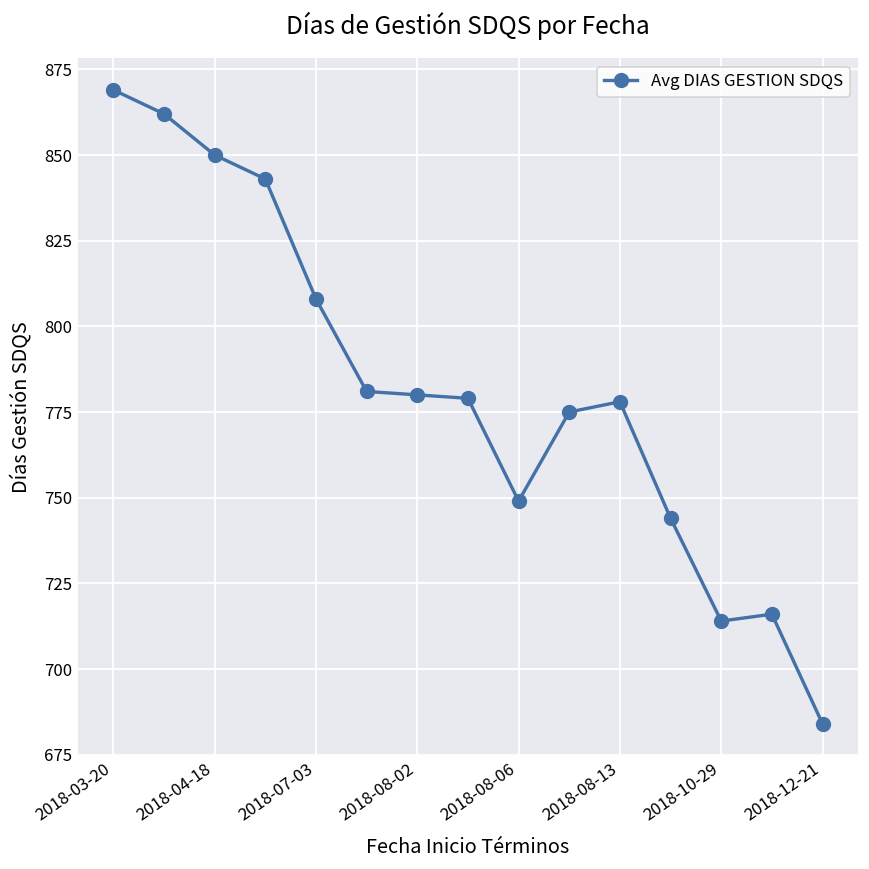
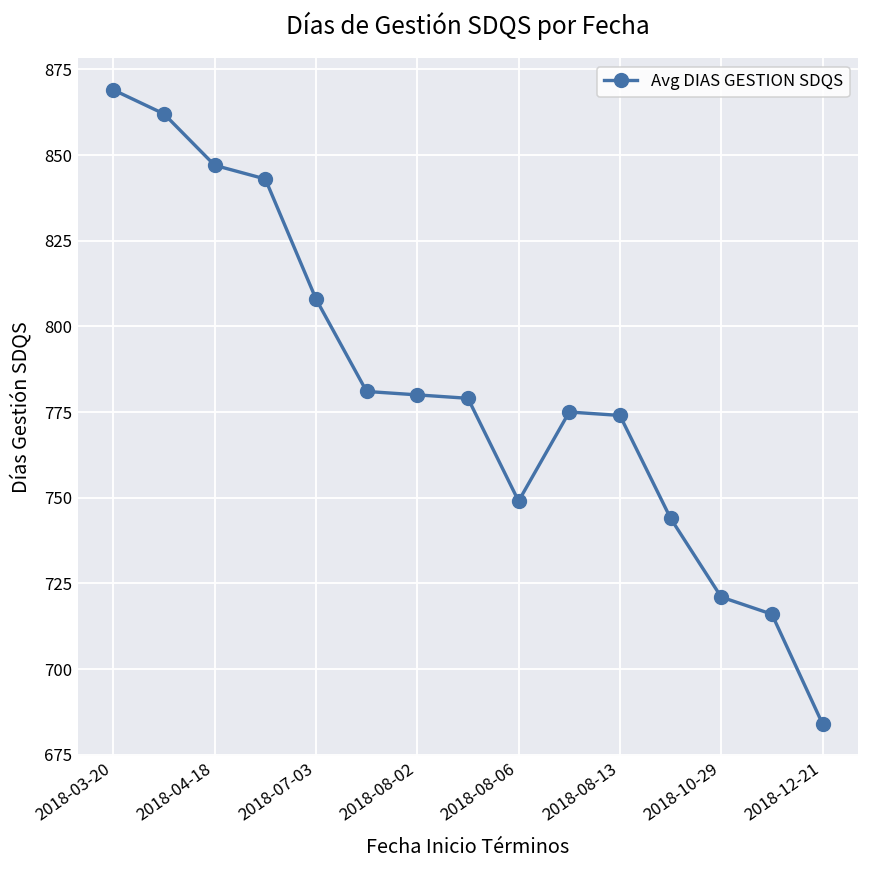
  {
    "2018-03-20": 869,
-   "2018-04-18": 850,
+   "2018-04-18": 847,
    "2018-07-03": 808,
    "2018-08-02": 780,
    "2018-08-06": 749,
-   "2018-08-13": 778,
-   "2018-10-29": 714,
+   "2018-08-13": 774,
+   "2018-10-29": 721,
    "2018-12-21": 684
  }
